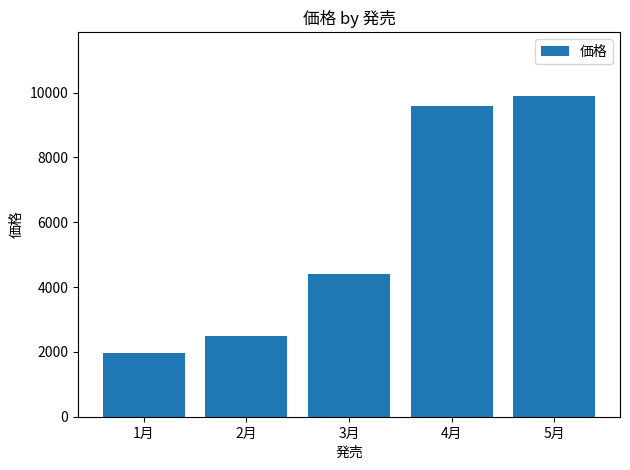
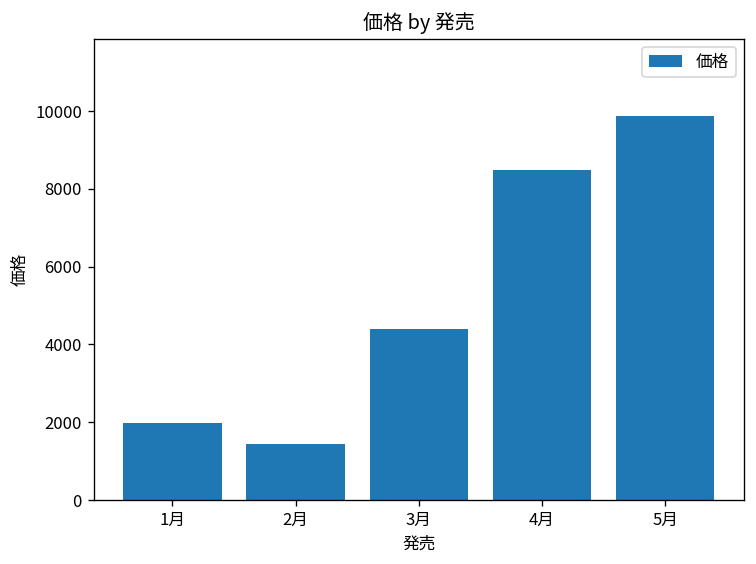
  {
    "1月": 2000,
-   "2月": 2500,
+   "2月": 1400,
    "3月": 4400,
-   "4月": 9600,
+   "4月": 8500,
    "5月": 9900
  }
